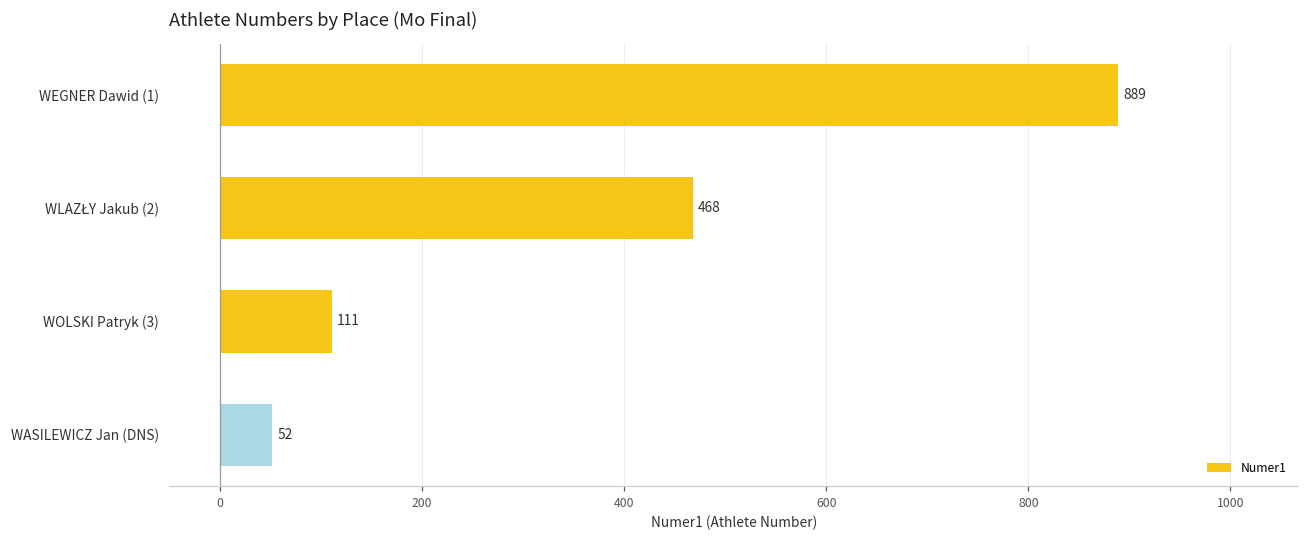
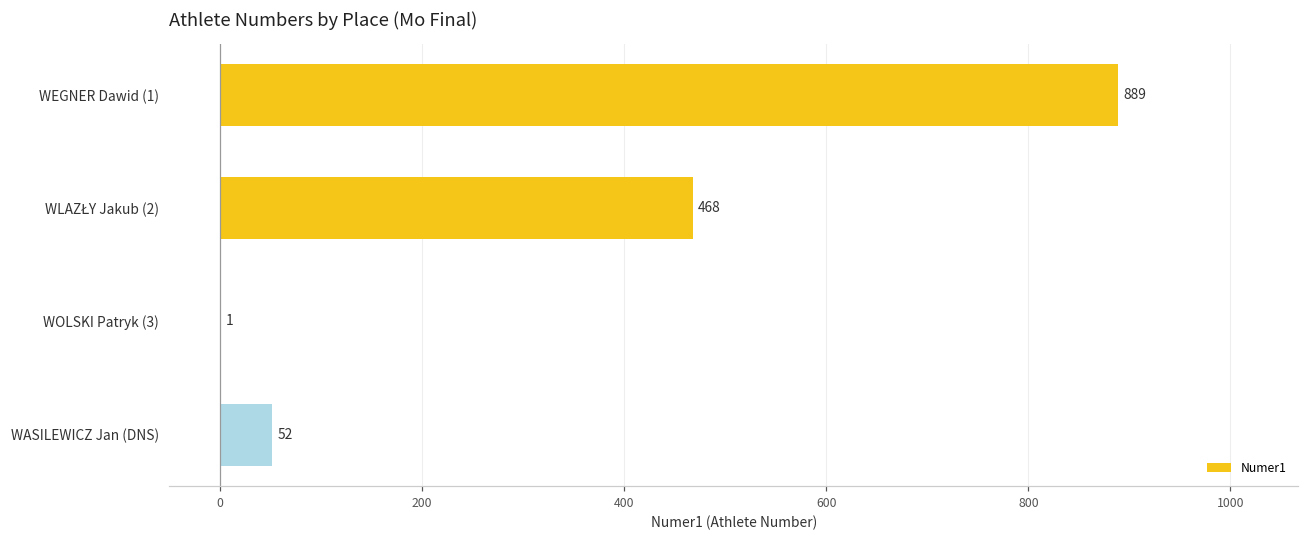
  {
    "WEGNER Dawid (1)": 889,
    "WLAZŁY Jakub (2)": 468,
-   "WOLSKI Patryk (3)": 111,
+   "WOLSKI Patryk (3)": 1,
    "WASILEWICZ Jan (DNS)": 52
  }
